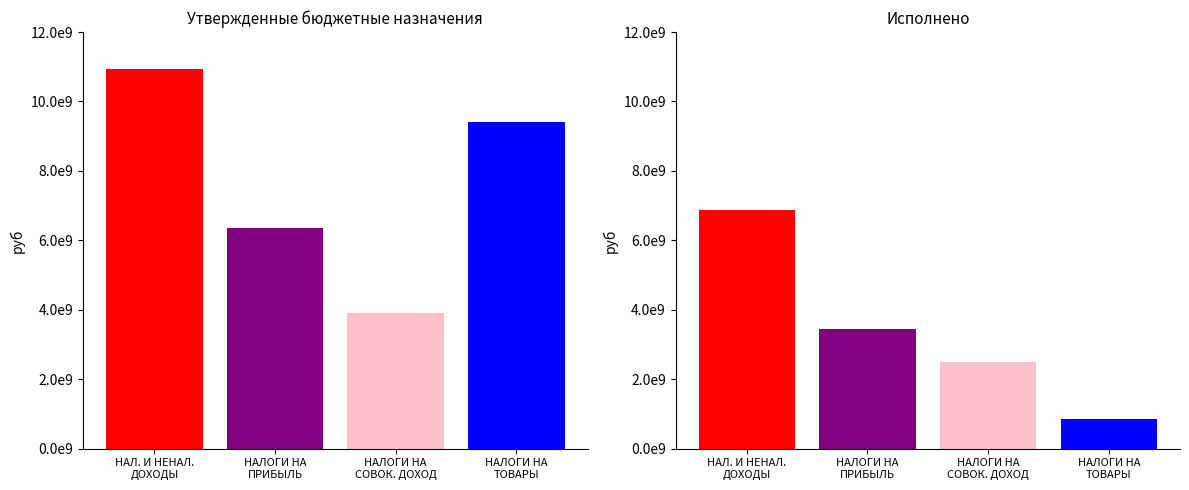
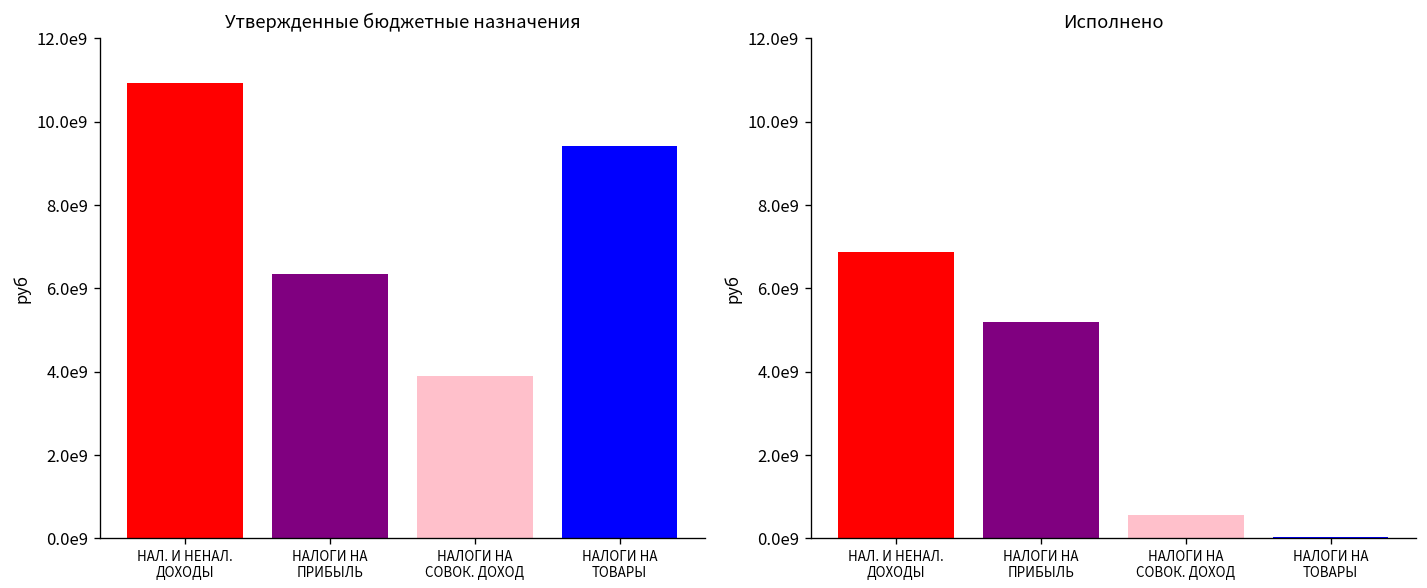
  {
    "Утвержденные бюджетные назначения": {
      "НАЛ. И НЕНАЛ. ДОХОДЫ": 10900000000,
      "НАЛОГИ НА ПРИБЫЛЬ": 6300000000,
      "НАЛОГИ НА СОВОК. ДОХОД": 3900000000,
      "НАЛОГИ НА ТОВАРЫ": 9400000000
    },
    "Исполнено": {
      "НАЛ. И НЕНАЛ. ДОХОДЫ": 6900000000,
-     "НАЛОГИ НА ПРИБЫЛЬ": 3400000000,
-     "НАЛОГИ НА СОВОК. ДОХОД": 2500000000,
-     "НАЛОГИ НА ТОВАРЫ": 900000000
+     "НАЛОГИ НА ПРИБЫЛЬ": 5200000000,
+     "НАЛОГИ НА СОВОК. ДОХОД": 600000000,
+     "НАЛОГИ НА ТОВАРЫ": 0
    }
  }
